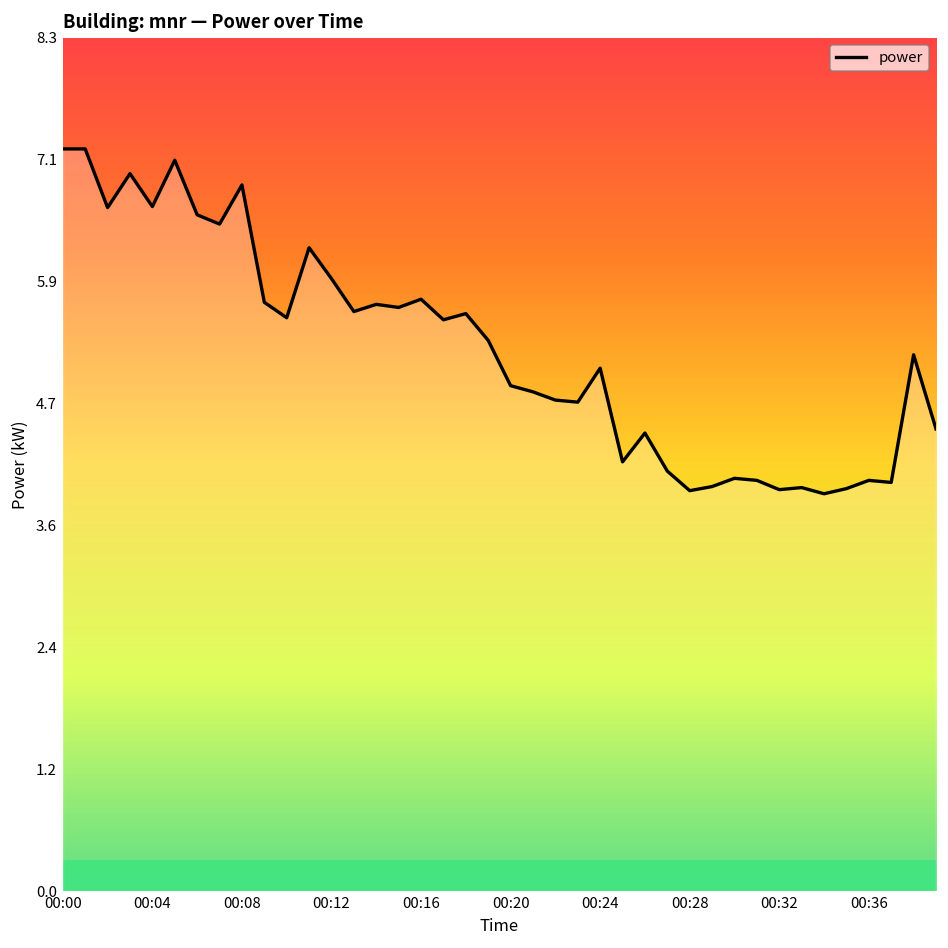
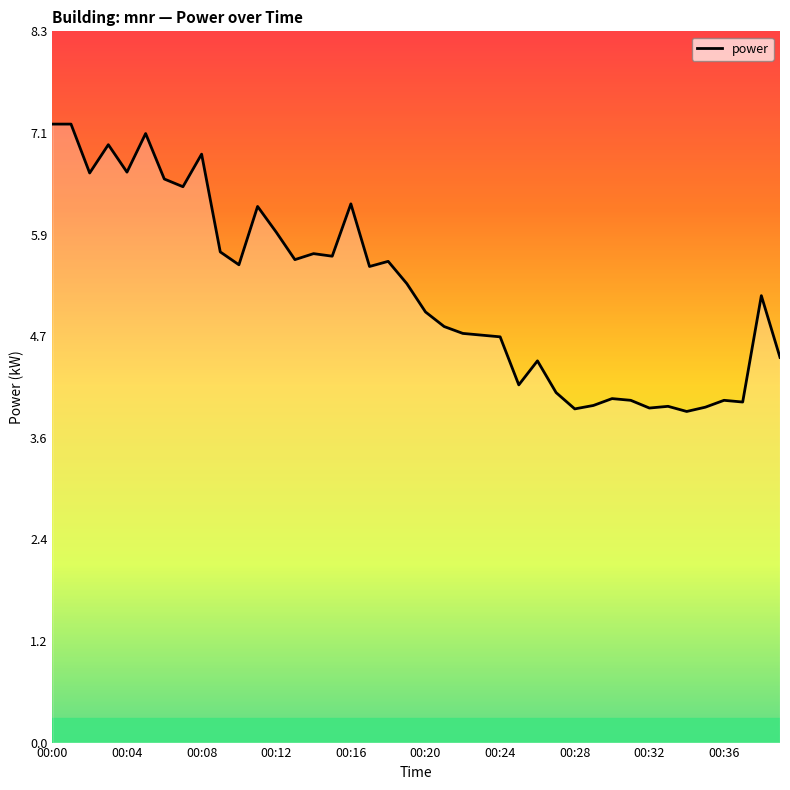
  {
    "00:00": 7.2,
    "00:04": 6.7,
    "00:08": 6.9,
    "00:12": 6.0,
-   "00:16": 5.8,
-   "00:20": 4.9,
-   "00:24": 5.1,
+   "00:16": 6.3,
+   "00:20": 5.0,
+   "00:24": 4.7,
    "00:28": 3.9,
    "00:32": 3.9,
    "00:36": 4.0
  }
